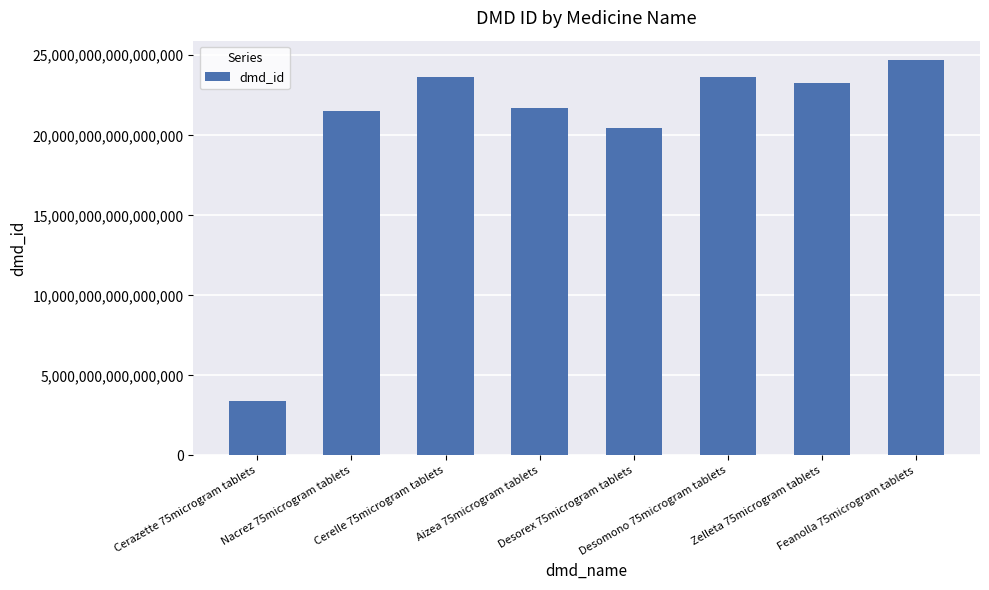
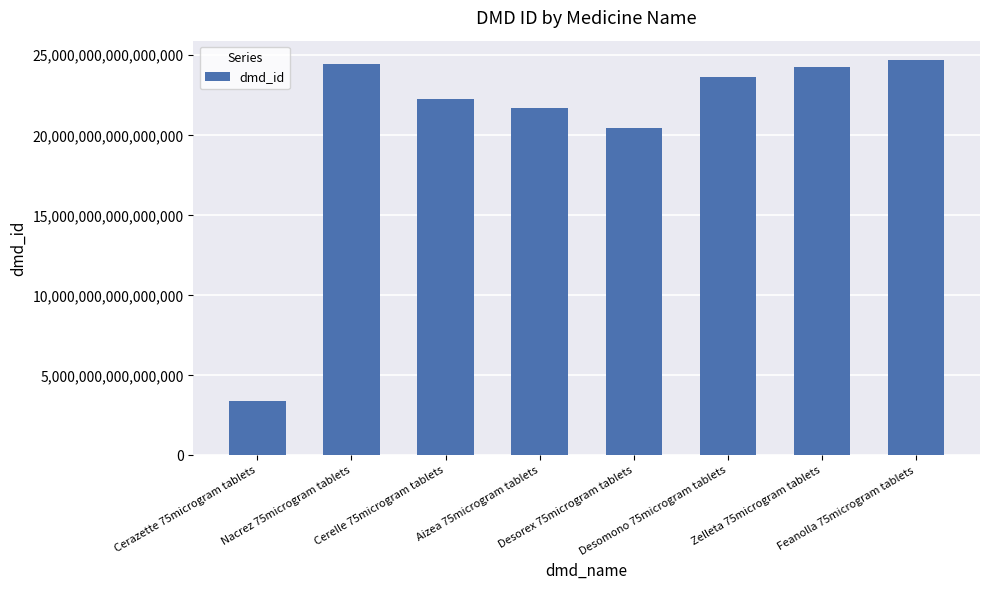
  {
    "Cerazette 75microgram tablets": "3,400,000,000,000,000",
-   "Nacrez 75microgram tablets": "21,500,000,000,000,000",
-   "Cerelle 75microgram tablets": "23,600,000,000,000,000",
+   "Nacrez 75microgram tablets": "24,400,000,000,000,000",
+   "Cerelle 75microgram tablets": "22,300,000,000,000,000",
    "Aizea 75microgram tablets": "21,700,000,000,000,000",
    "Desorex 75microgram tablets": "20,500,000,000,000,000",
    "Desomono 75microgram tablets": "23,700,000,000,000,000",
-   "Zelleta 75microgram tablets": "23,300,000,000,000,000",
+   "Zelleta 75microgram tablets": "24,300,000,000,000,000",
    "Feanolla 75microgram tablets": "24,700,000,000,000,000"
  }
